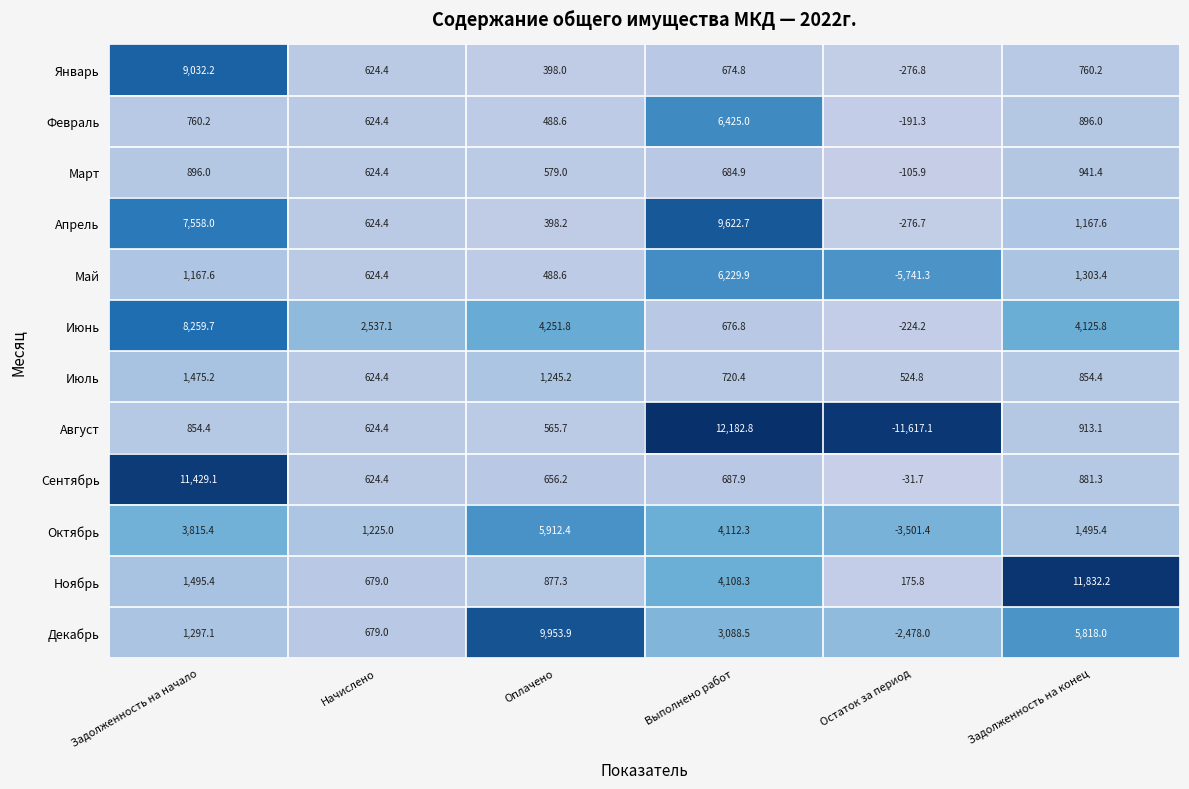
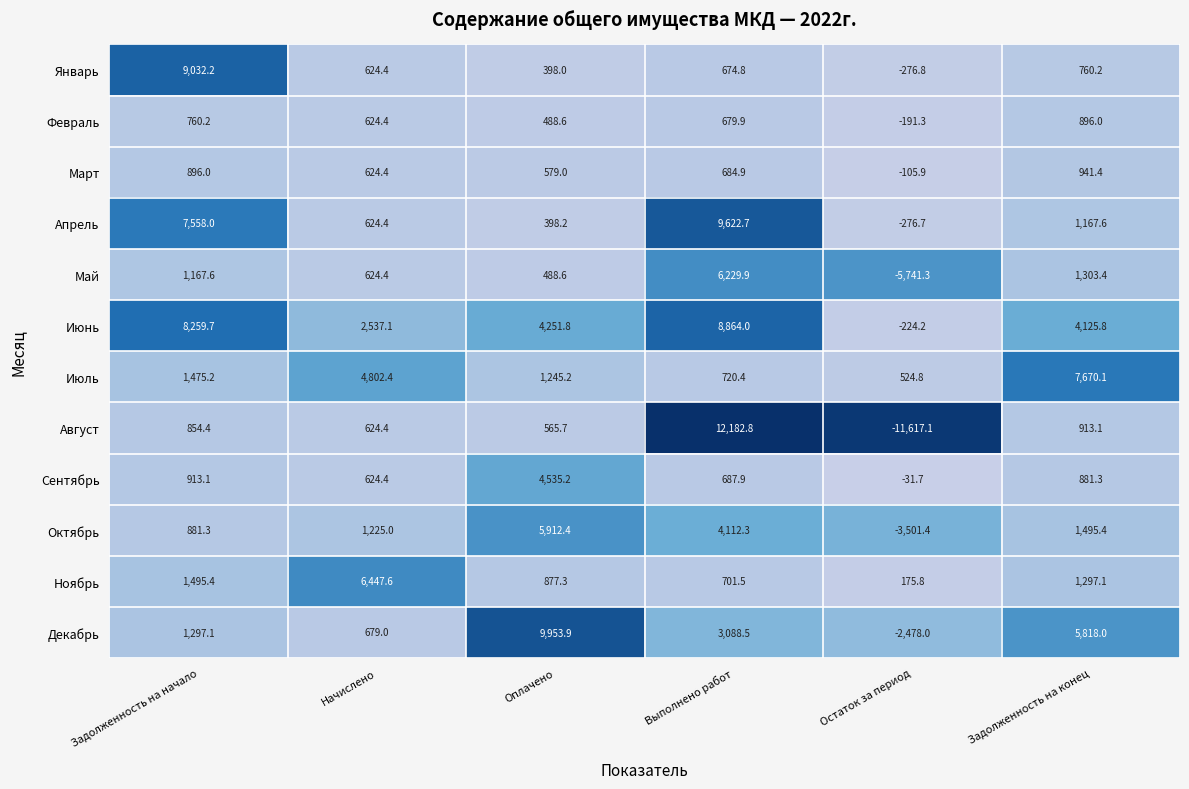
  {
    "Январь": {
      "Задолженность на начало": "9,032.2",
      "Начислено": "624.4",
      "Оплачено": "398.0",
      "Выполнено работ": "674.8",
      "Остаток за период": "-276.8",
      "Задолженность на конец": "760.2"
    },
    "Февраль": {
      "Задолженность на начало": "760.2",
      "Начислено": "624.4",
      "Оплачено": "488.6",
-     "Выполнено работ": "6,425.0",
+     "Выполнено работ": "679.9",
      "Остаток за период": "-191.3",
      "Задолженность на конец": "896.0"
    },
    "Март": {
      "Задолженность на начало": "896.0",
      "Начислено": "624.4",
      "Оплачено": "579.0",
      "Выполнено работ": "684.9",
      "Остаток за период": "-105.9",
      "Задолженность на конец": "941.4"
    },
    "Апрель": {
      "Задолженность на начало": "7,558.0",
      "Начислено": "624.4",
      "Оплачено": "398.2",
      "Выполнено работ": "9,622.7",
      "Остаток за период": "-276.7",
      "Задолженность на конец": "1,167.6"
    },
    "Май": {
      "Задолженность на начало": "1,167.6",
      "Начислено": "624.4",
      "Оплачено": "488.6",
      "Выполнено работ": "6,229.9",
      "Остаток за период": "-5,741.3",
      "Задолженность на конец": "1,303.4"
    },
    "Июнь": {
      "Задолженность на начало": "8,259.7",
      "Начислено": "2,537.1",
      "Оплачено": "4,251.8",
-     "Выполнено работ": "676.8",
+     "Выполнено работ": "8,864.0",
      "Остаток за период": "-224.2",
      "Задолженность на конец": "4,125.8"
    },
    "Июль": {
      "Задолженность на начало": "1,475.2",
-     "Начислено": "624.4",
+     "Начислено": "4,802.4",
      "Оплачено": "1,245.2",
      "Выполнено работ": "720.4",
      "Остаток за период": "524.8",
-     "Задолженность на конец": "854.4"
+     "Задолженность на конец": "7,670.1"
    },
    "Август": {
      "Задолженность на начало": "854.4",
      "Начислено": "624.4",
      "Оплачено": "565.7",
      "Выполнено работ": "12,182.8",
      "Остаток за период": "-11,617.1",
      "Задолженность на конец": "913.1"
    },
    "Сентябрь": {
-     "Задолженность на начало": "11,429.1",
+     "Задолженность на начало": "913.1",
      "Начислено": "624.4",
-     "Оплачено": "656.2",
+     "Оплачено": "4,535.2",
      "Выполнено работ": "687.9",
      "Остаток за период": "-31.7",
      "Задолженность на конец": "881.3"
    },
    "Октябрь": {
-     "Задолженность на начало": "3,815.4",
+     "Задолженность на начало": "881.3",
      "Начислено": "1,225.0",
      "Оплачено": "5,912.4",
      "Выполнено работ": "4,112.3",
      "Остаток за период": "-3,501.4",
      "Задолженность на конец": "1,495.4"
    },
    "Ноябрь": {
      "Задолженность на начало": "1,495.4",
-     "Начислено": "679.0",
+     "Начислено": "6,447.6",
      "Оплачено": "877.3",
-     "Выполнено работ": "4,108.3",
+     "Выполнено работ": "701.5",
      "Остаток за период": "175.8",
-     "Задолженность на конец": "11,832.2"
+     "Задолженность на конец": "1,297.1"
    },
    "Декабрь": {
      "Задолженность на начало": "1,297.1",
      "Начислено": "679.0",
      "Оплачено": "9,953.9",
      "Выполнено работ": "3,088.5",
      "Остаток за период": "-2,478.0",
      "Задолженность на конец": "5,818.0"
    }
  }
